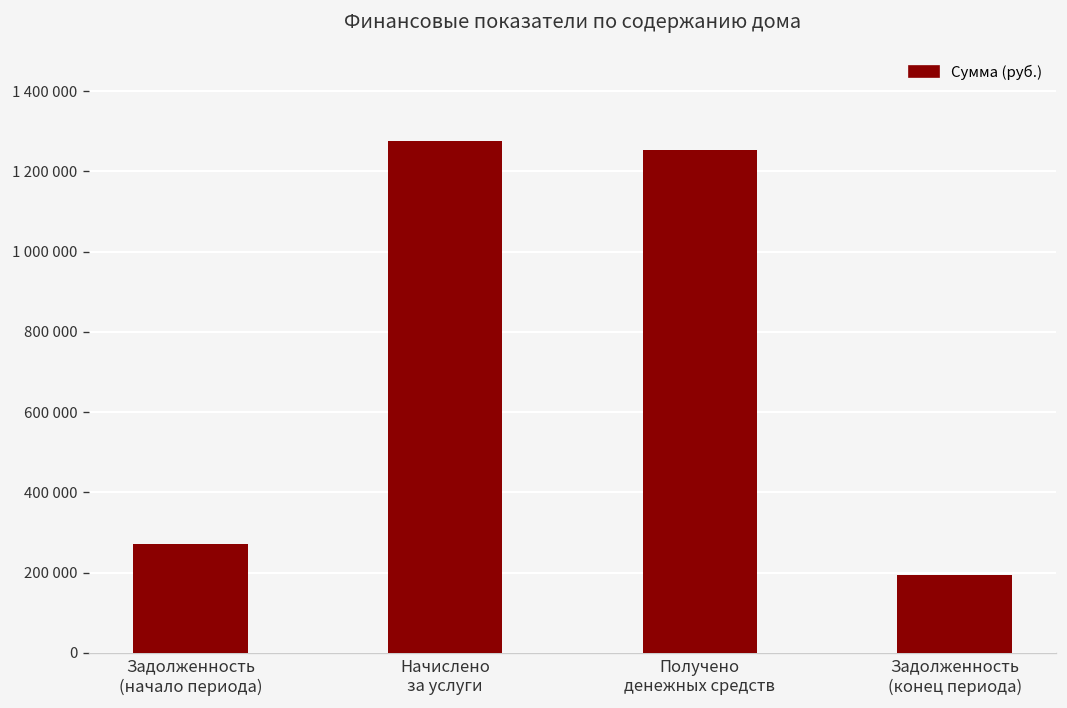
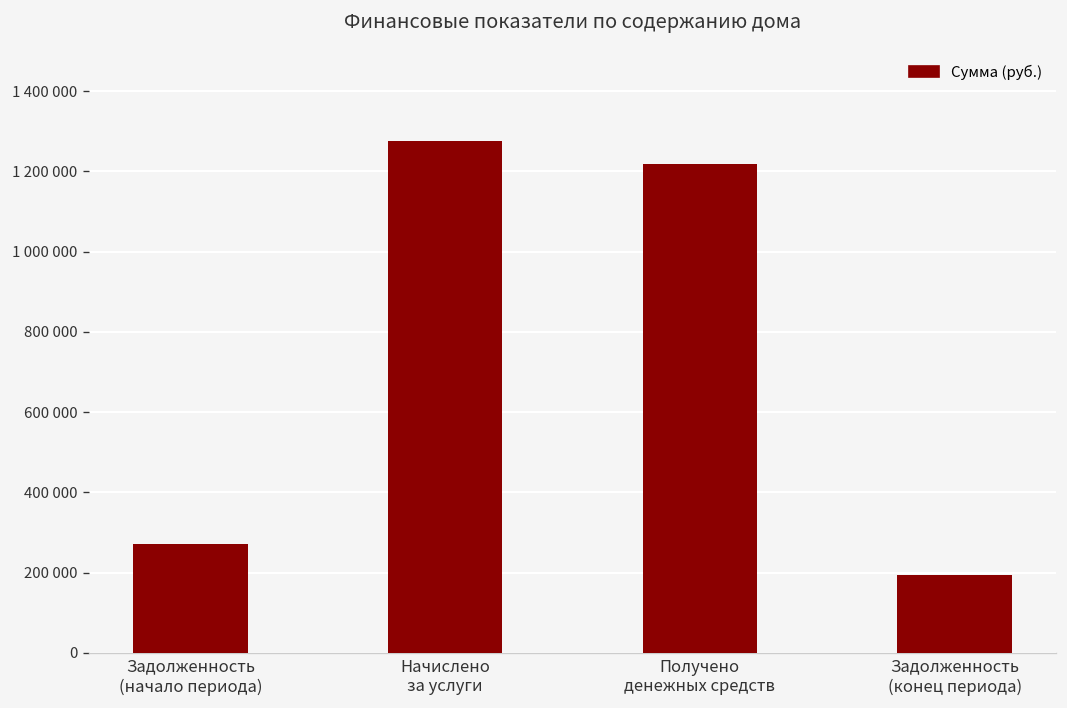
  {
    "Задолженность (начало периода)": 270000,
    "Начислено за услуги": 1280000,
-   "Получено денежных средств": 1250000,
+   "Получено денежных средств": 1220000,
    "Задолженность (конец периода)": 190000
  }
